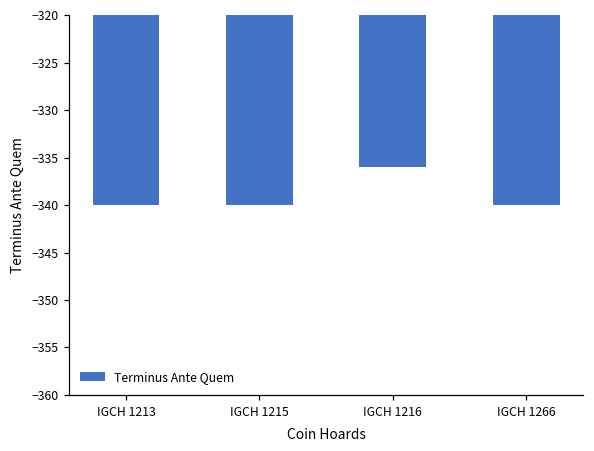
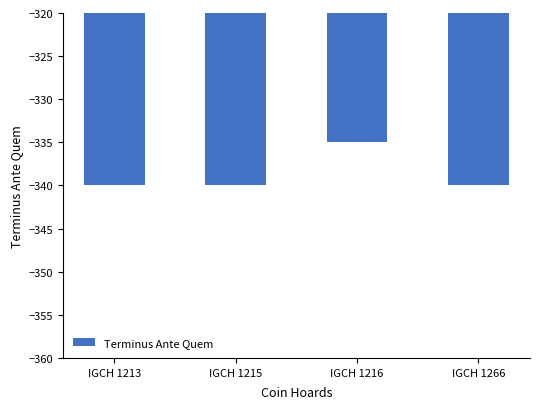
  {
    "IGCH 1213": -340,
    "IGCH 1215": -340,
-   "IGCH 1216": -336,
+   "IGCH 1216": -335,
    "IGCH 1266": -340
  }
